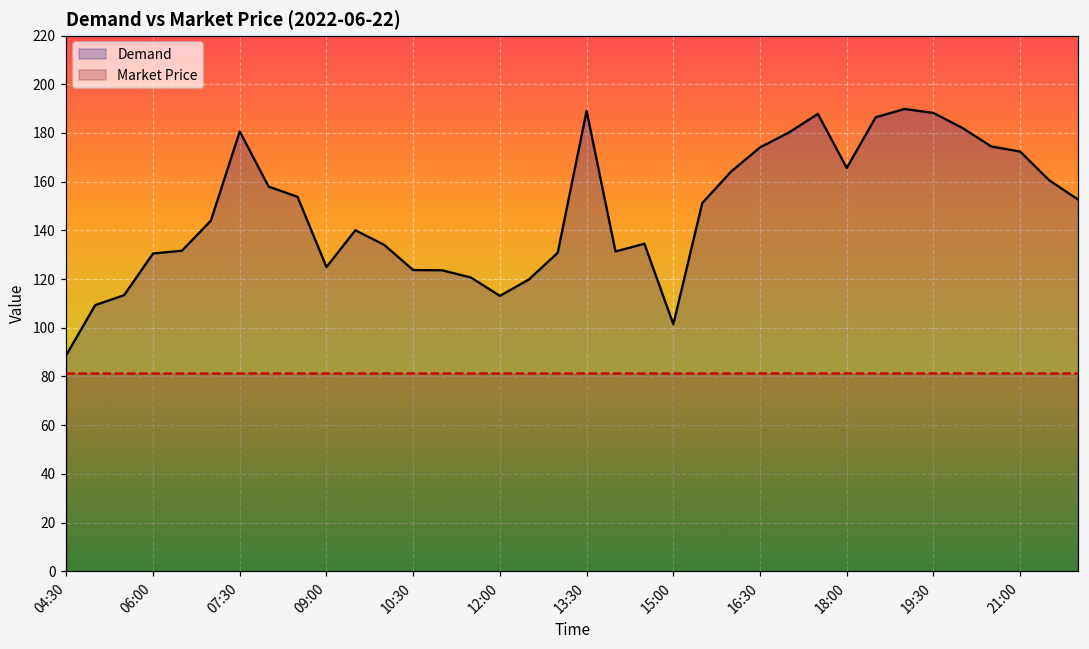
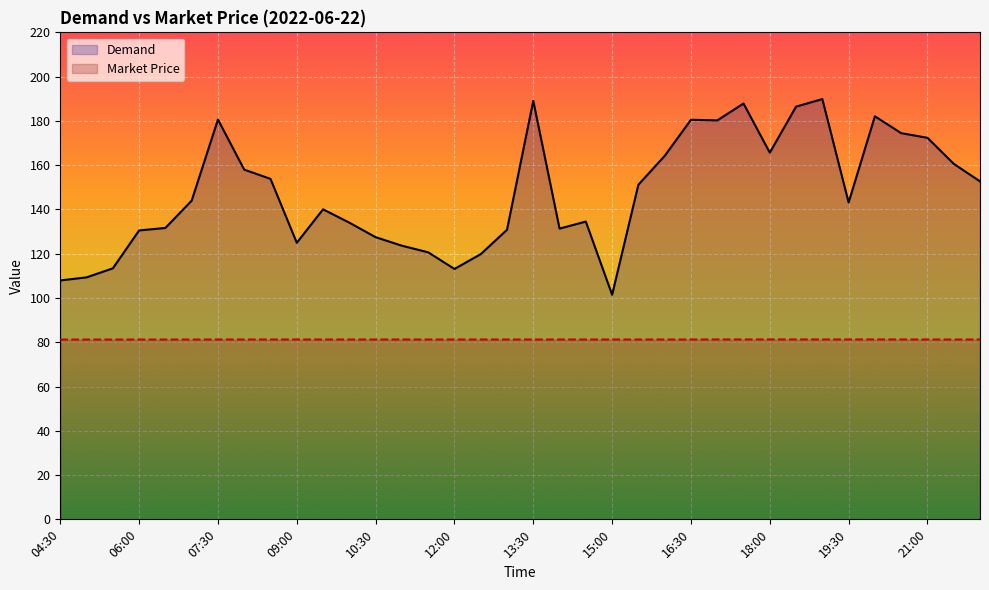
  {
    "Demand": {
-     "04:30": 89,
+     "04:30": 108,
      "06:00": 131,
      "07:30": 181,
      "09:00": 125,
-     "10:30": 124,
+     "10:30": 127,
      "12:00": 113,
      "13:30": 189,
      "15:00": 101,
-     "16:30": 174,
+     "16:30": 181,
      "18:00": 166,
-     "19:30": 188,
+     "19:30": 143,
      "21:00": 172
    },
    "Market Price": {
      "04:30": 81,
      "06:00": 81,
      "07:30": 81,
      "09:00": 81,
      "10:30": 81,
      "12:00": 81,
      "13:30": 81,
      "15:00": 81,
      "16:30": 81,
      "18:00": 81,
      "19:30": 81,
      "21:00": 81
    }
  }
